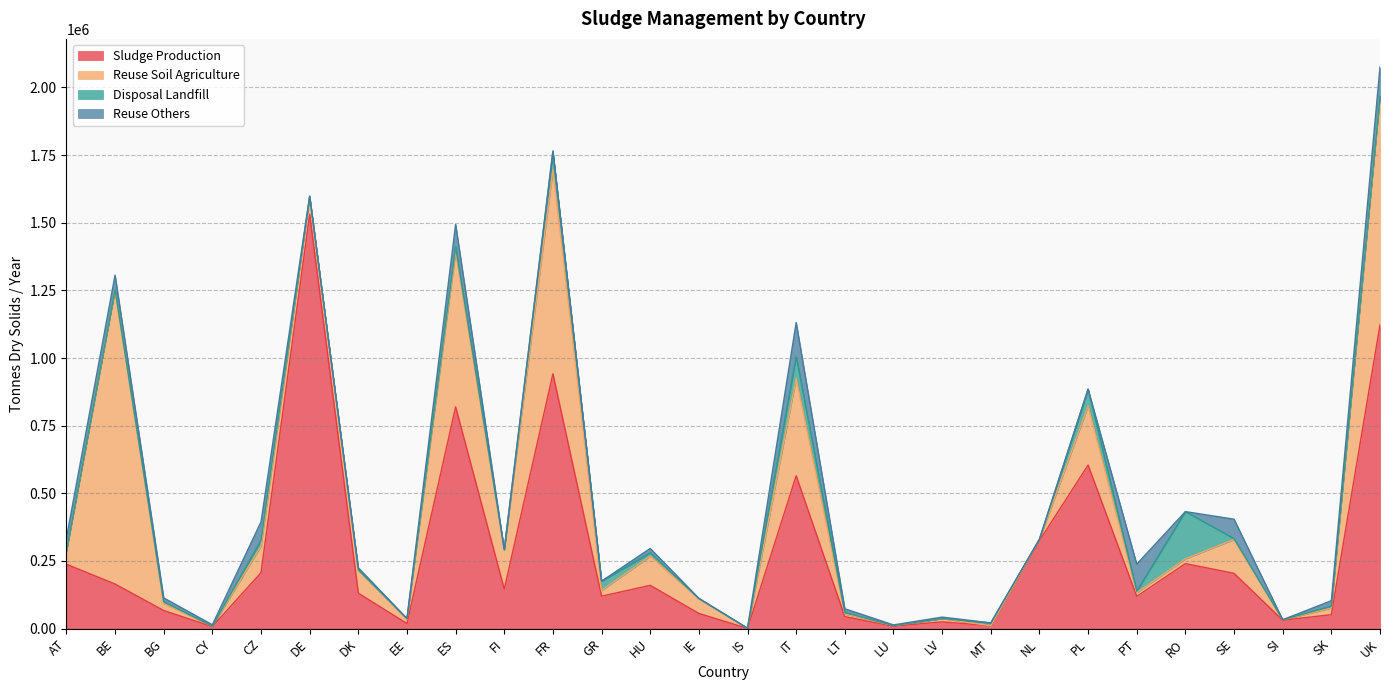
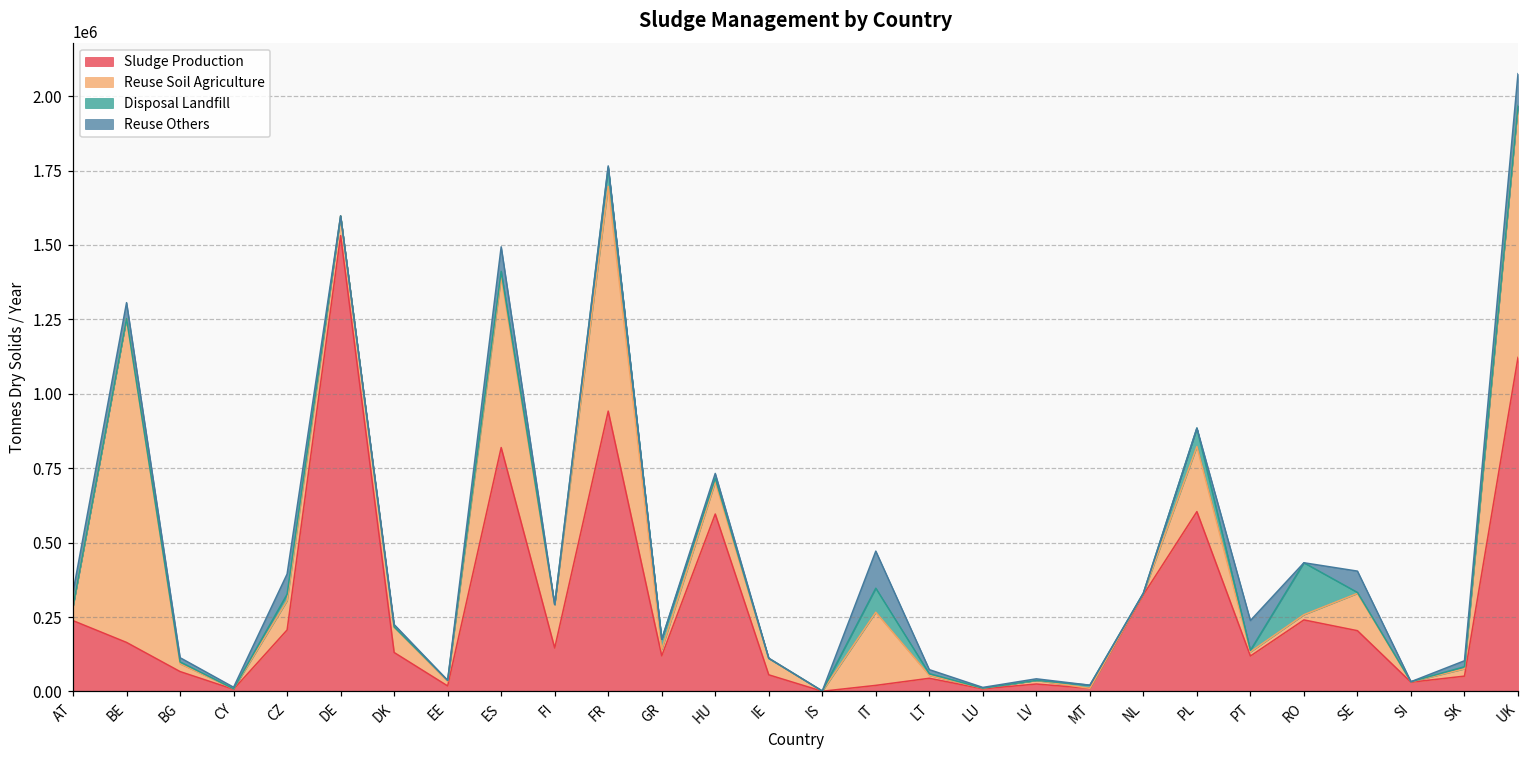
  {
    "Sludge Production": {
      "AT": 240000,
      "BE": 160000,
      "BG": 70000,
      "CZ": 210000,
      "DE": 1530000,
      "DK": 130000,
      "EE": 20000,
      "ES": 820000,
      "FI": 150000,
      "FR": 940000,
      "GR": 120000,
-     "HU": 160000,
+     "HU": 600000,
      "IE": 60000,
-     "IT": 560000,
+     "IT": 20000,
      "LT": 40000,
      "LV": 30000,
      "PL": 600000,
      "PT": 120000,
      "RO": 240000,
      "SE": 200000,
      "SK": 50000,
      "UK": 1120000
    },
    "Reuse Soil Agriculture": {
      "CZ": 100000,
      "ES": 570000,
      "FR": 750000,
      "GR": 20000,
      "HU": 110000,
-     "IT": 360000,
+     "IT": 250000,
      "PL": 220000,
      "RO": 20000
    }
  }
